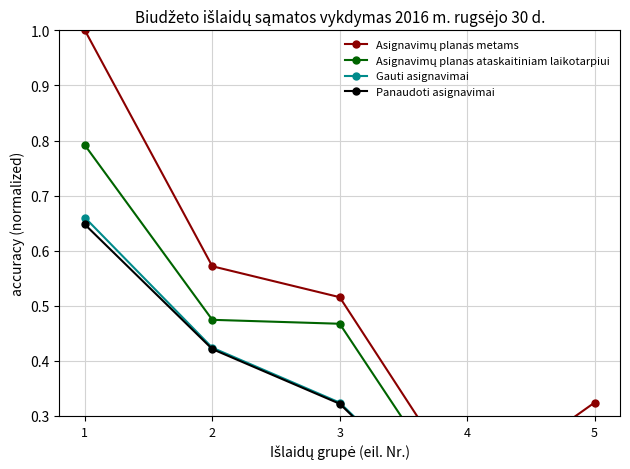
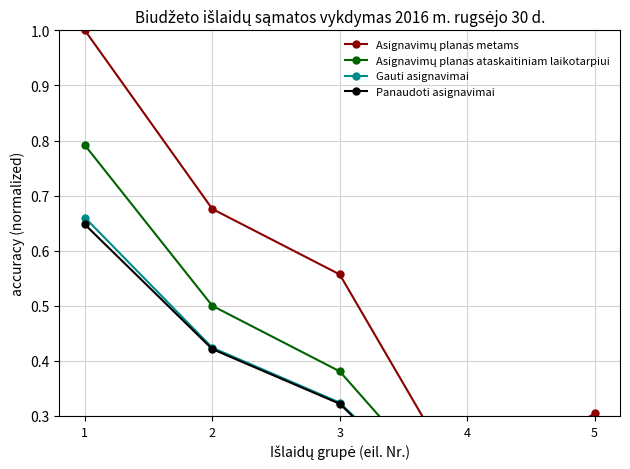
  {
    "Asignavimų planas metams": {
      "1": 1.00,
-     "2": 0.57,
-     "3": 0.52,
-     "5": 0.32
+     "2": 0.68,
+     "3": 0.56,
+     "5": 0.30
    },
    "Asignavimų planas ataskaitiniam laikotarpiui": {
      "1": 0.79,
-     "2": 0.47,
-     "3": 0.47
+     "2": 0.50,
+     "3": 0.38
    },
    "Gauti asignavimai": {
      "1": 0.66
    },
    "Panaudoti asignavimai": {
      "1": 0.65
    }
  }
